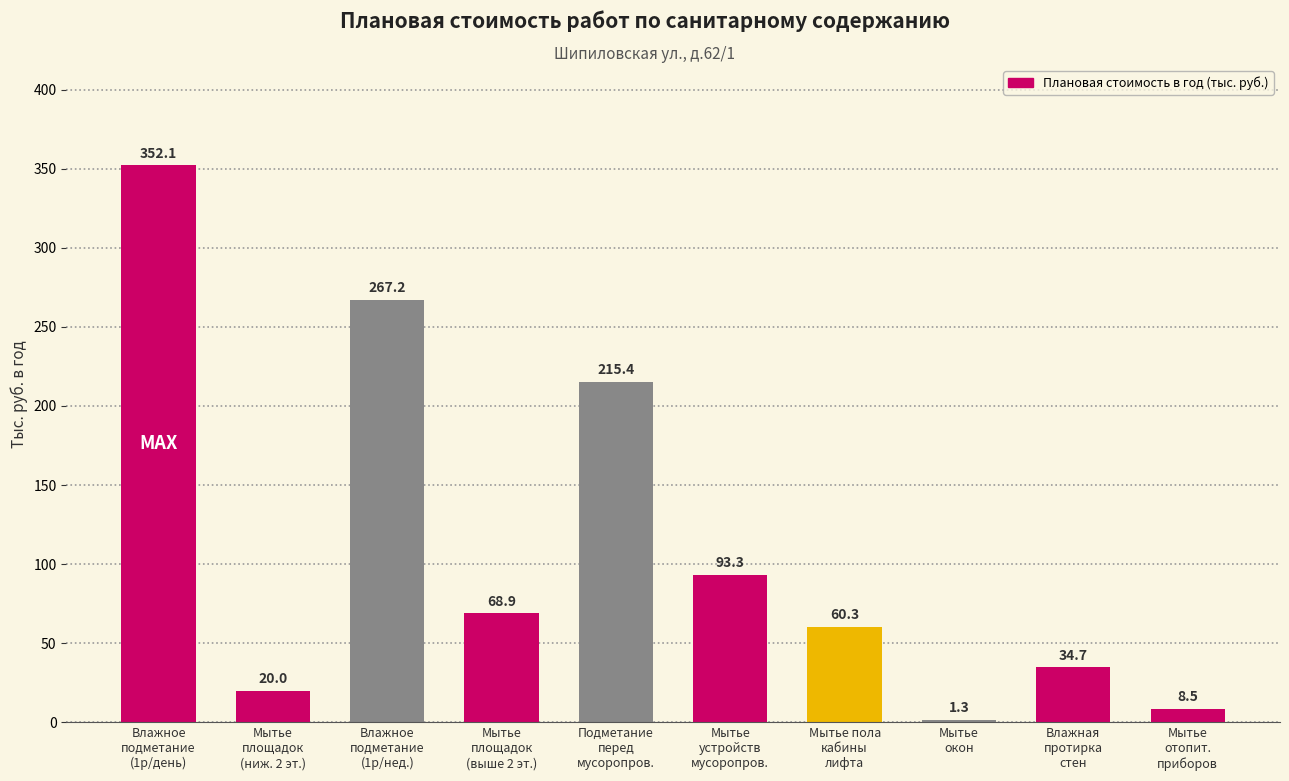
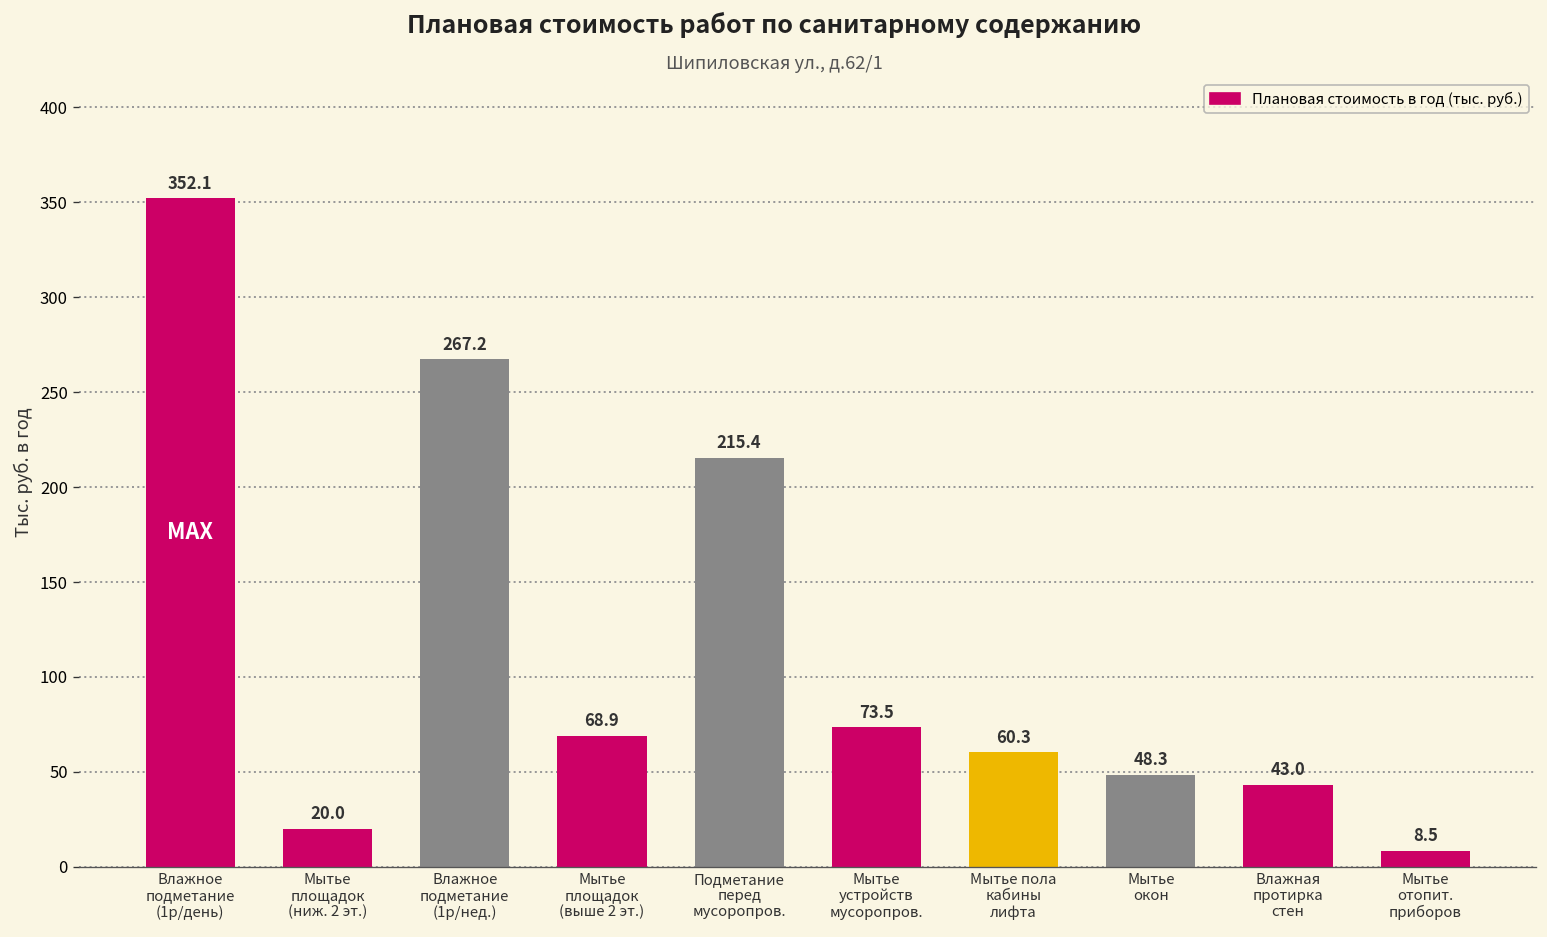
  {
    "Влажное подметание (1р/день)": 352.1,
    "Мытье площадок (ниж. 2 эт.)": 20.0,
    "Влажное подметание (1р/нед.)": 267.2,
    "Мытье площадок (выше 2 эт.)": 68.9,
    "Подметание перед мусоропров.": 215.4,
-   "Мытье устройств мусоропров.": 93.3,
+   "Мытье устройств мусоропров.": 73.5,
    "Мытье пола кабины лифта": 60.3,
-   "Мытье окон": 1.3,
-   "Влажная протирка стен": 34.7,
+   "Мытье окон": 48.3,
+   "Влажная протирка стен": 43.0,
    "Мытье отопит. приборов": 8.5
  }
